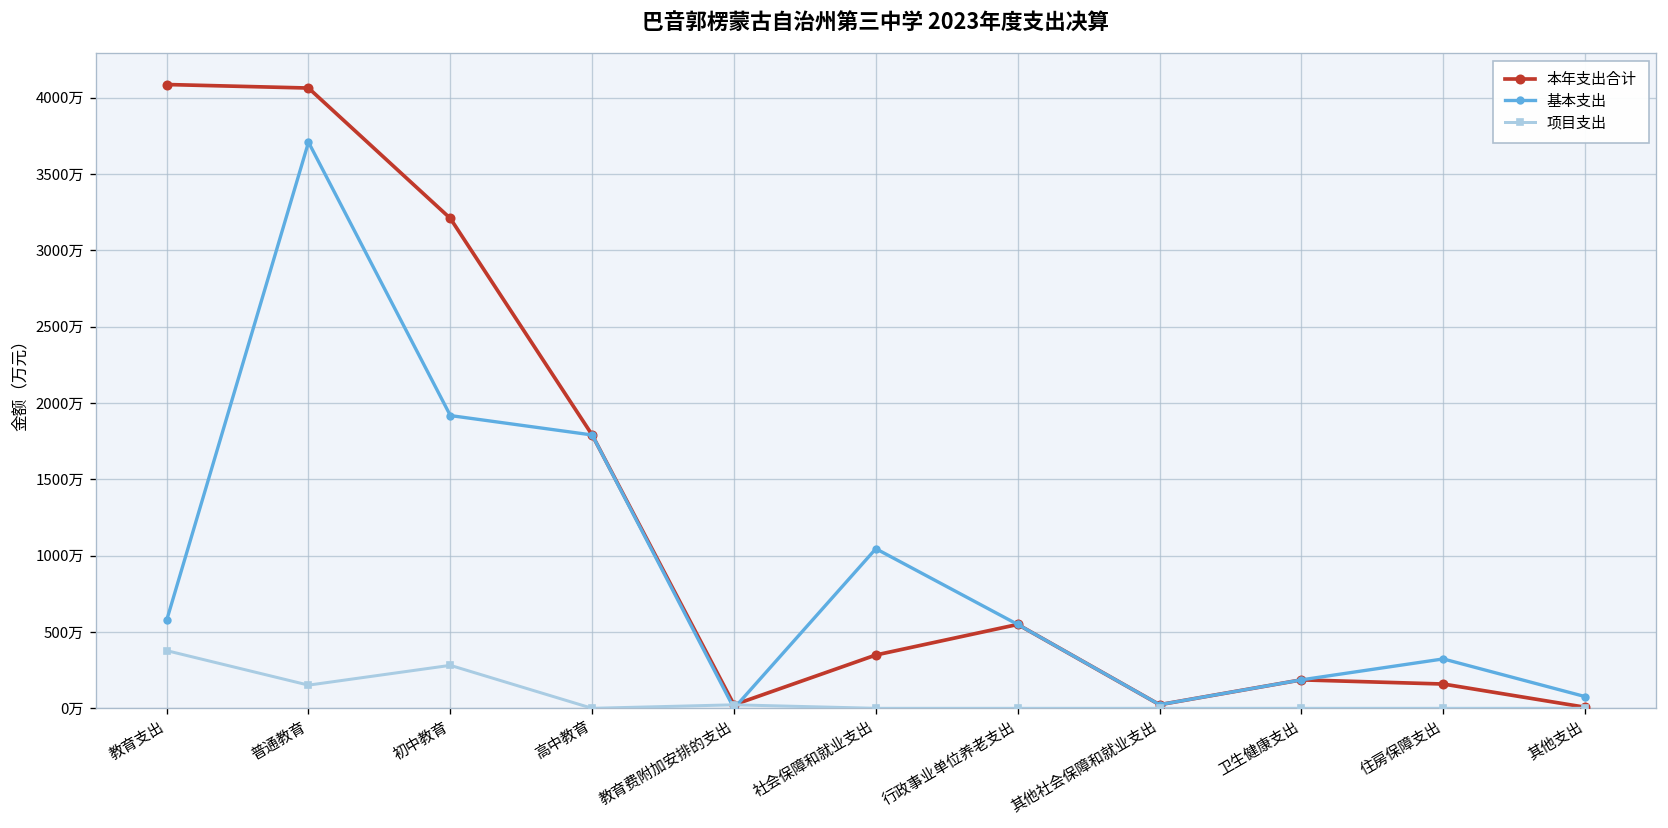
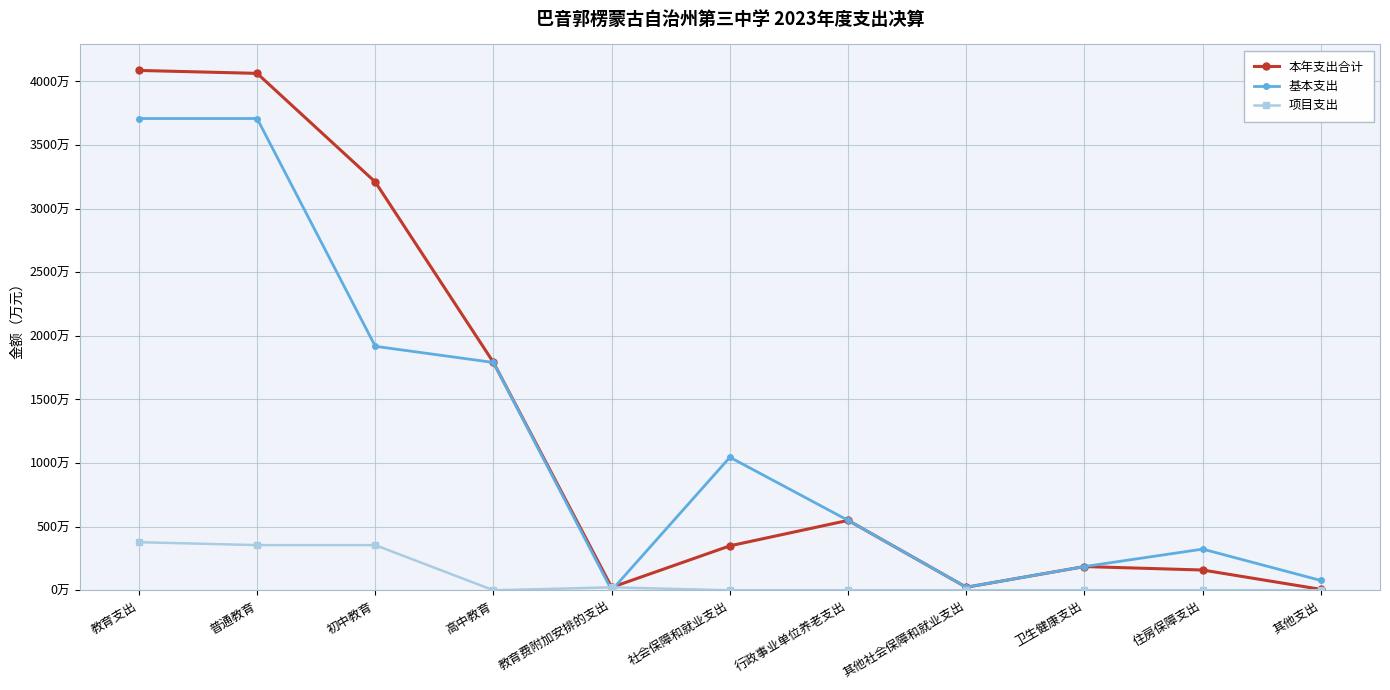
  {
    "本年支出合计": {
      "教育支出": "4090万",
      "普通教育": "4060万",
      "初中教育": "3210万",
      "社会保障和就业支出": "350万",
      "住房保障支出": "160万"
    },
    "基本支出": {
-     "教育支出": "580万",
+     "教育支出": "3710万",
      "普通教育": "3710万",
      "初中教育": "1920万",
      "教育费附加安排的支出": "0万",
      "社会保障和就业支出": "1050万",
      "住房保障支出": "320万",
      "其他支出": "80万"
    },
    "项目支出": {
      "教育支出": "380万",
-     "普通教育": "150万",
-     "初中教育": "280万",
+     "普通教育": "350万",
+     "初中教育": "350万",
      "高中教育": "0万",
      "社会保障和就业支出": "0万",
      "行政事业单位养老支出": "0万",
      "其他社会保障和就业支出": "0万",
      "卫生健康支出": "0万",
      "住房保障支出": "0万"
    }
  }
